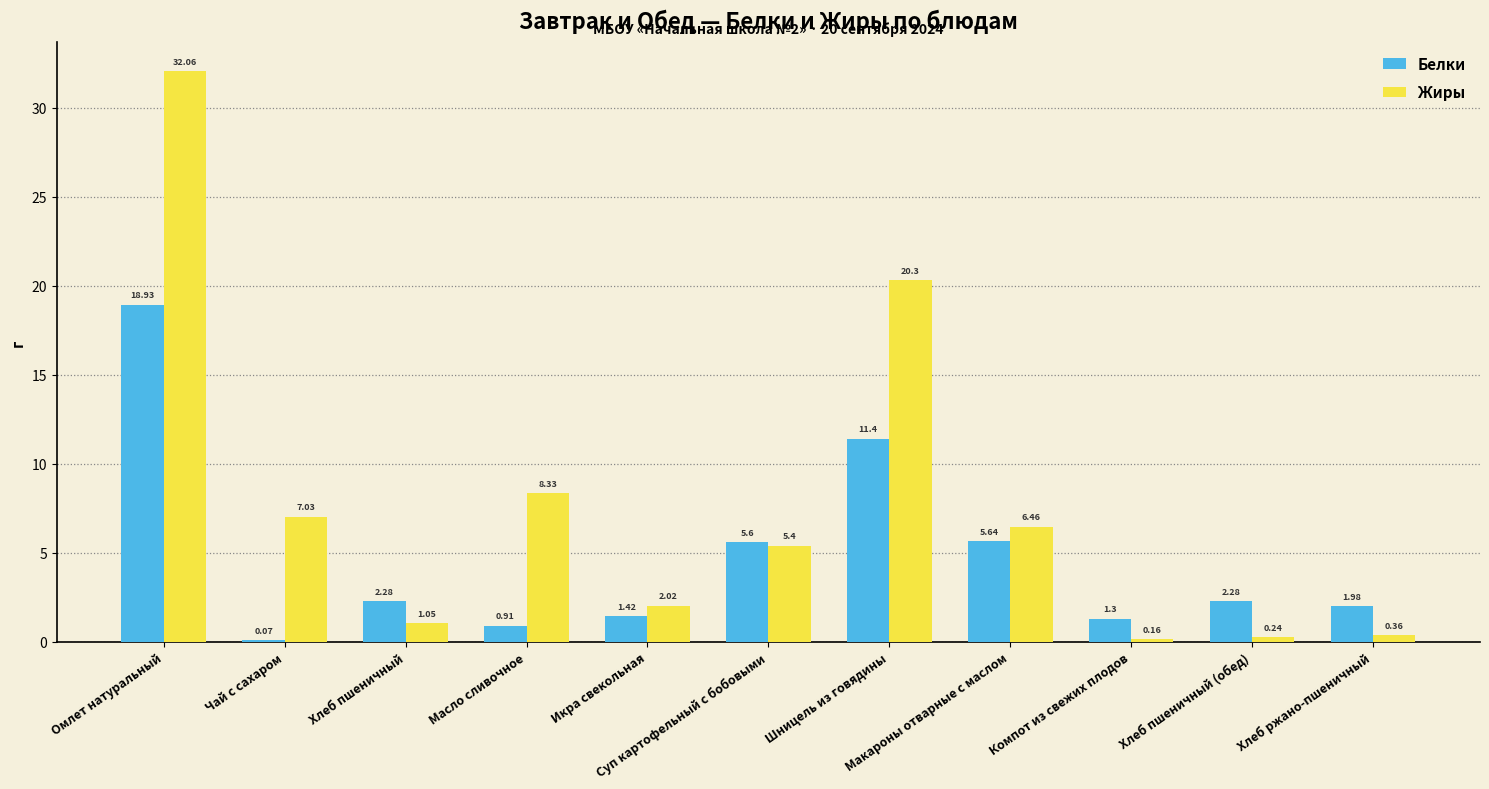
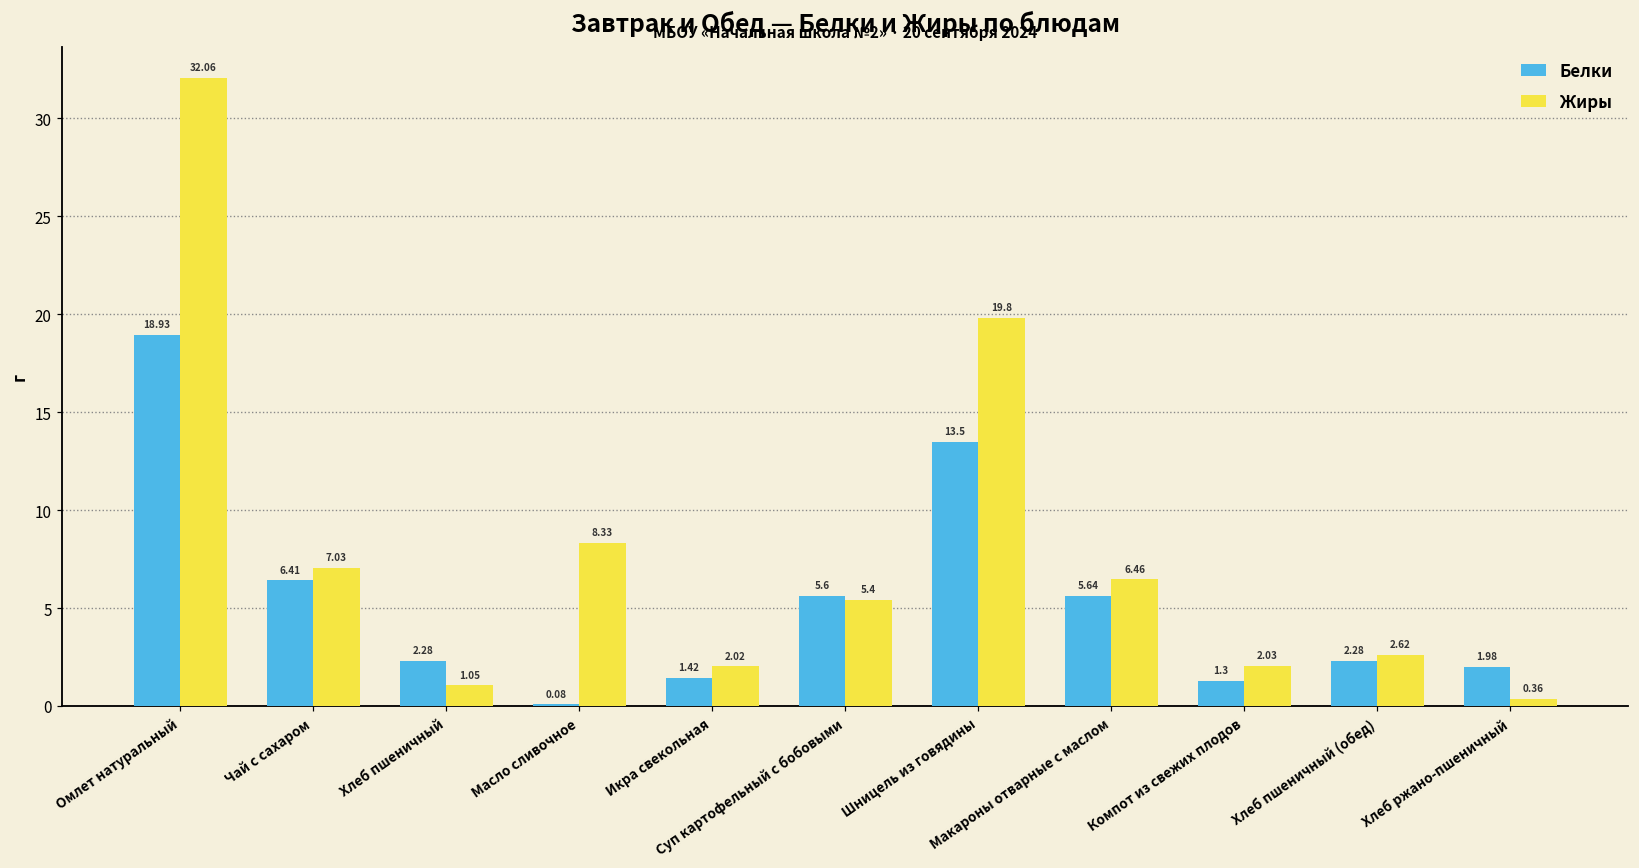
  {
    "Белки": {
      "Омлет натуральный": 18.93,
-     "Чай с сахаром": 0.07,
+     "Чай с сахаром": 6.41,
      "Хлеб пшеничный": 2.28,
-     "Масло сливочное": 0.91,
+     "Масло сливочное": 0.08,
      "Икра свекольная": 1.42,
      "Суп картофельный с бобовыми": 5.6,
-     "Шницель из говядины": 11.4,
+     "Шницель из говядины": 13.5,
      "Макароны отварные с маслом": 5.64,
      "Компот из свежих плодов": 1.3,
      "Хлеб пшеничный (обед)": 2.28,
      "Хлеб ржано-пшеничный": 1.98
    },
    "Жиры": {
      "Омлет натуральный": 32.06,
      "Чай с сахаром": 7.03,
      "Хлеб пшеничный": 1.05,
      "Масло сливочное": 8.33,
      "Икра свекольная": 2.02,
      "Суп картофельный с бобовыми": 5.4,
-     "Шницель из говядины": 20.3,
+     "Шницель из говядины": 19.8,
      "Макароны отварные с маслом": 6.46,
-     "Компот из свежих плодов": 0.16,
-     "Хлеб пшеничный (обед)": 0.24,
+     "Компот из свежих плодов": 2.03,
+     "Хлеб пшеничный (обед)": 2.62,
      "Хлеб ржано-пшеничный": 0.36
    }
  }
